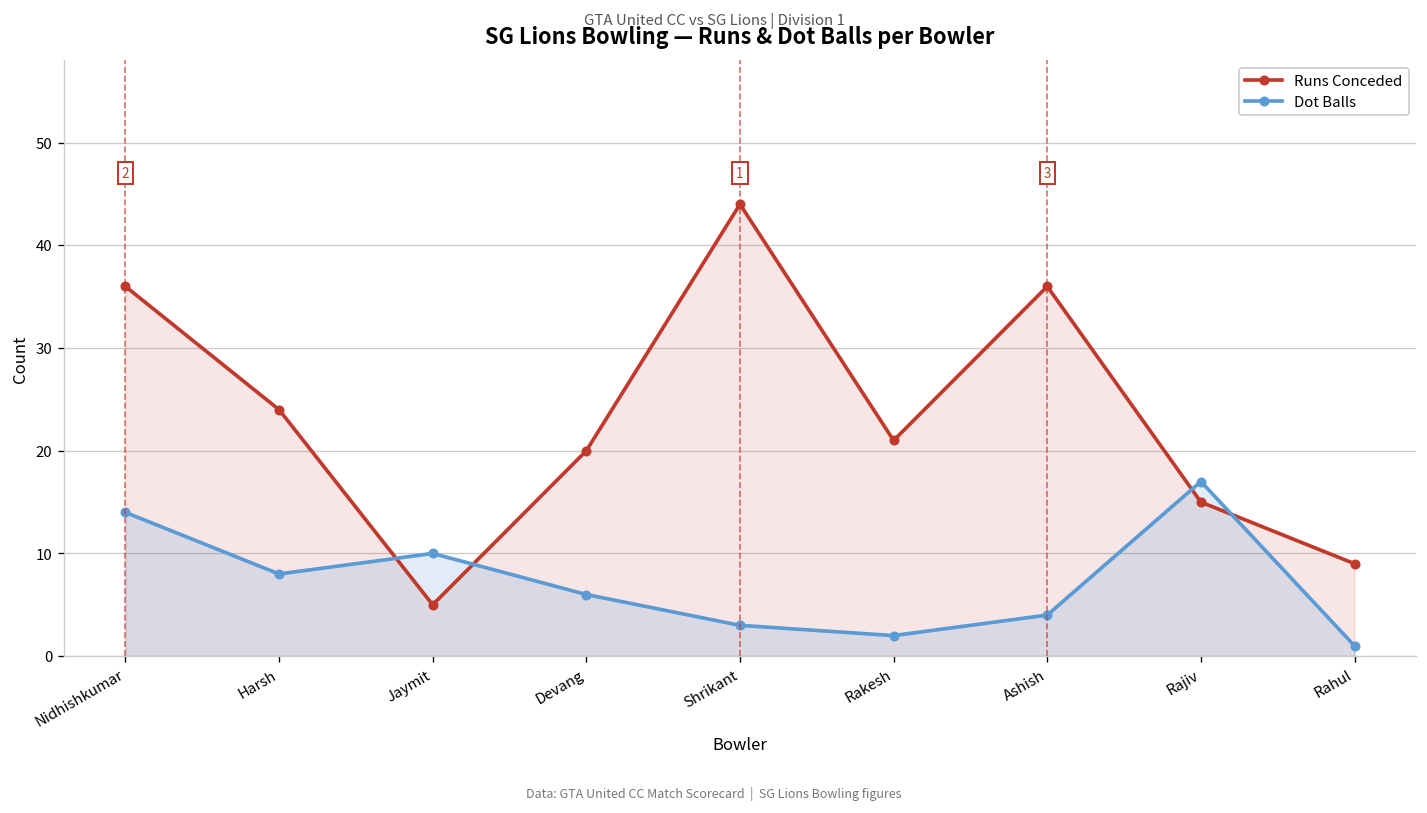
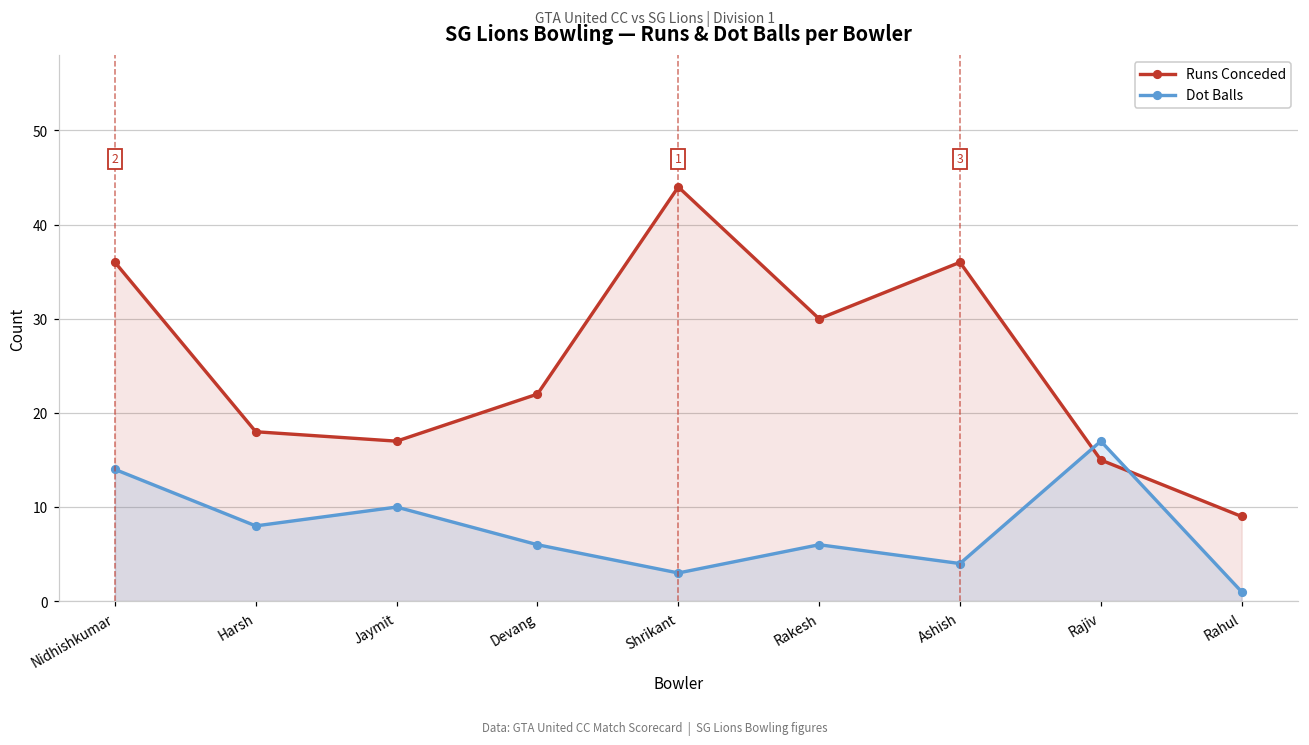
  {
    "Runs Conceded": {
      "Nidhishkumar": 36,
-     "Harsh": 24,
-     "Jaymit": 5,
-     "Devang": 20,
-     "Rakesh": 21,
+     "Harsh": 18,
+     "Jaymit": 17,
+     "Devang": 22,
+     "Rakesh": 30,
      "Ashish": 36,
      "Rajiv": 15,
      "Rahul": 9
    },
    "Dot Balls": {
      "Nidhishkumar": 14,
      "Harsh": 8,
      "Jaymit": 10,
      "Devang": 6,
      "Shrikant": 3,
-     "Rakesh": 2,
+     "Rakesh": 6,
      "Ashish": 4,
      "Rajiv": 17,
      "Rahul": 1
    }
  }
